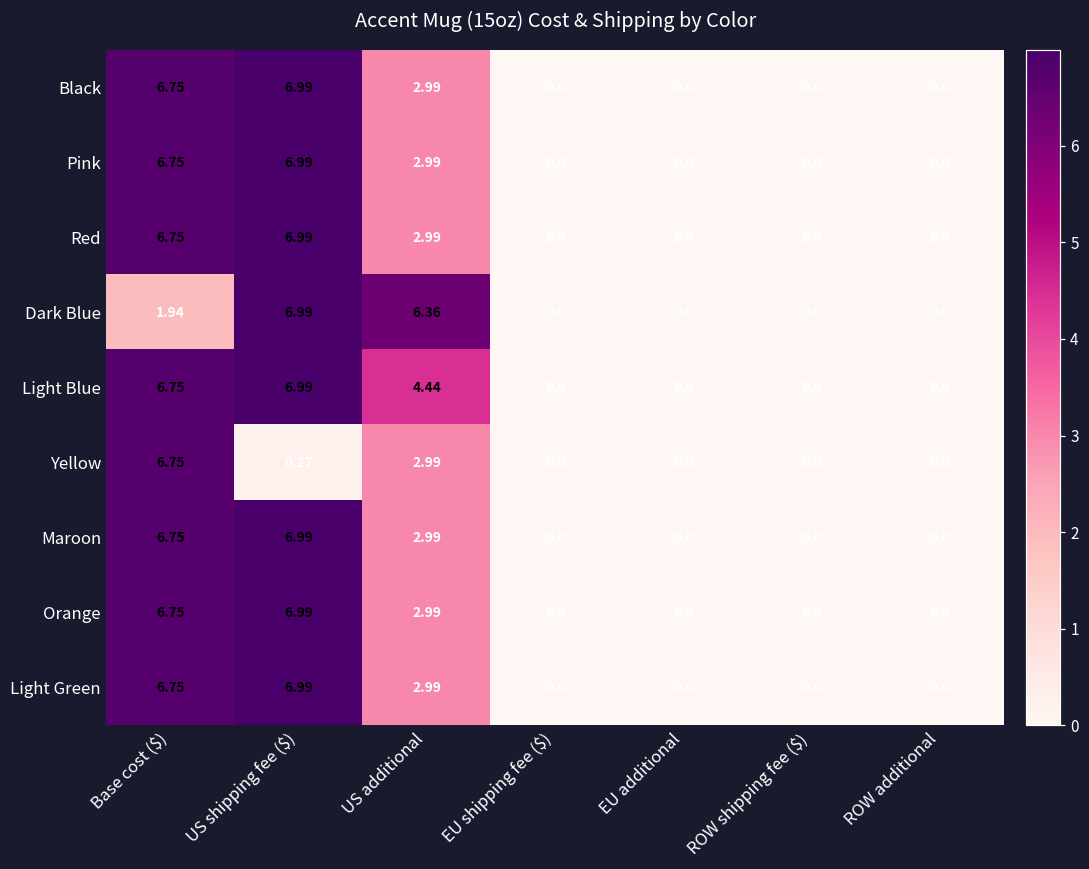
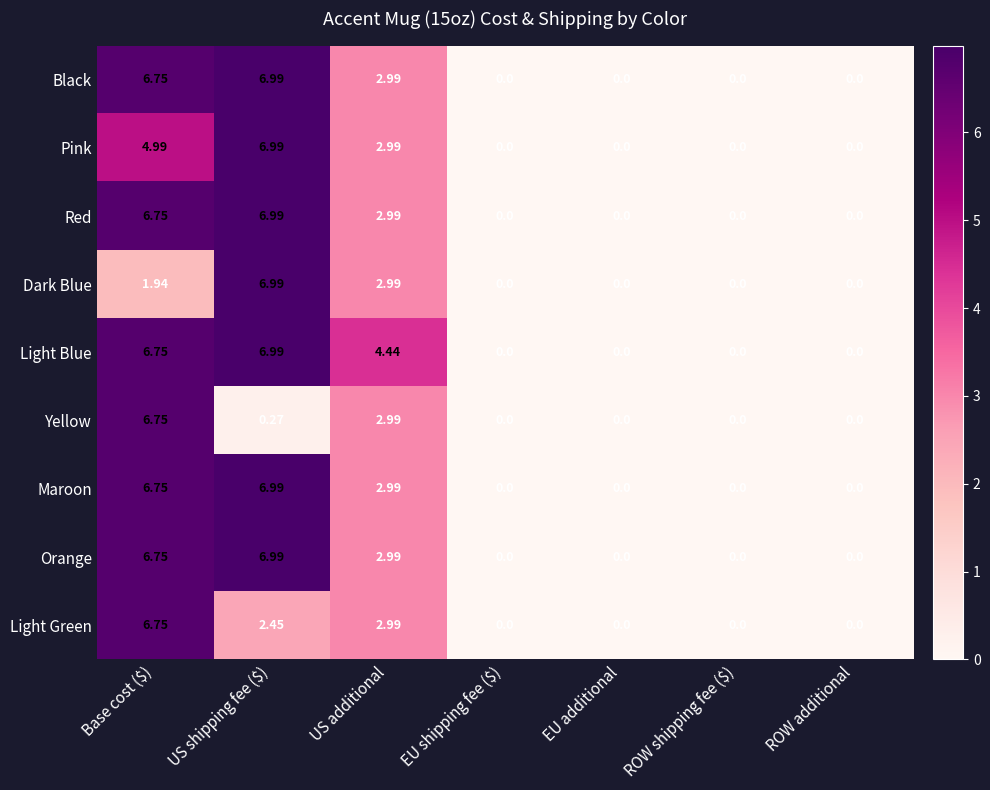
  {
    "Black": {
      "Base cost ($)": 6.75,
      "US shipping fee ($)": 6.99,
      "US additional": 2.99
    },
    "Pink": {
-     "Base cost ($)": 6.75,
+     "Base cost ($)": 4.99,
      "US shipping fee ($)": 6.99,
      "US additional": 2.99
    },
    "Red": {
      "Base cost ($)": 6.75,
      "US shipping fee ($)": 6.99,
      "US additional": 2.99
    },
    "Dark Blue": {
      "Base cost ($)": 1.94,
      "US shipping fee ($)": 6.99,
-     "US additional": 6.36
+     "US additional": 2.99
    },
    "Light Blue": {
      "Base cost ($)": 6.75,
      "US shipping fee ($)": 6.99,
      "US additional": 4.44
    },
    "Yellow": {
      "Base cost ($)": 6.75,
      "US additional": 2.99
    },
    "Maroon": {
      "Base cost ($)": 6.75,
      "US shipping fee ($)": 6.99,
      "US additional": 2.99
    },
    "Orange": {
      "Base cost ($)": 6.75,
      "US shipping fee ($)": 6.99,
      "US additional": 2.99
    },
    "Light Green": {
      "Base cost ($)": 6.75,
-     "US shipping fee ($)": 6.99,
+     "US shipping fee ($)": 2.45,
      "US additional": 2.99
    }
  }
